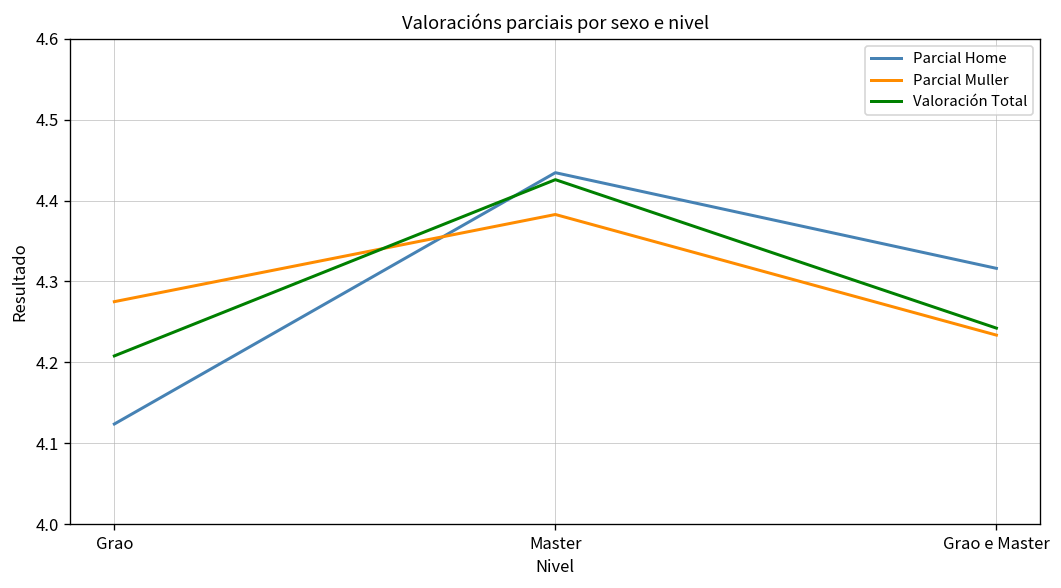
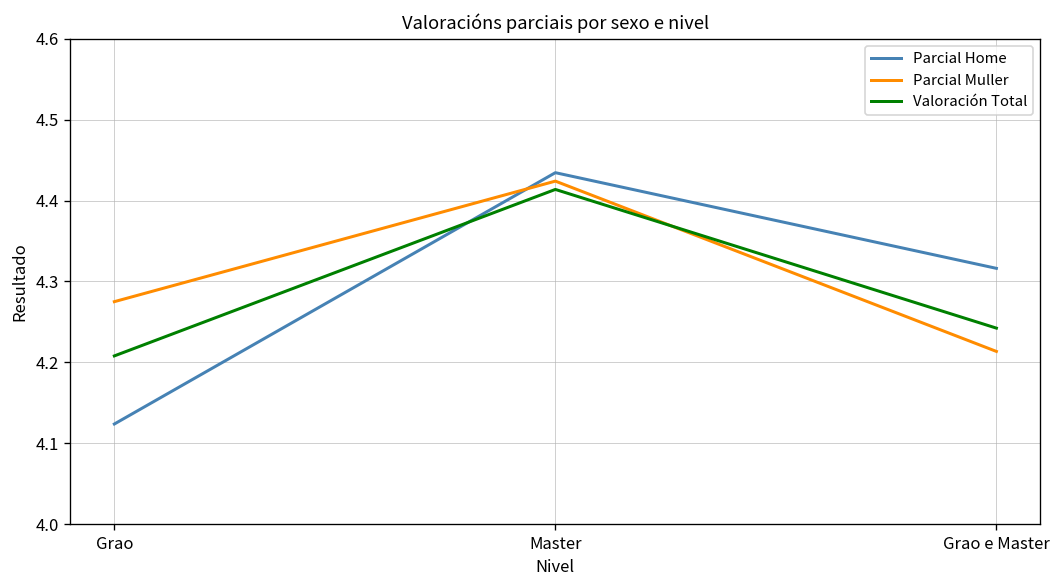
  {
    "Parcial Home": {
      "Grao": 4.12,
      "Master": 4.43,
      "Grao e Master": 4.32
    },
    "Parcial Muller": {
      "Grao": 4.28,
-     "Master": 4.38,
-     "Grao e Master": 4.23
+     "Master": 4.42,
+     "Grao e Master": 4.21
    },
    "Valoración Total": {
      "Grao": 4.21,
-     "Master": 4.43,
+     "Master": 4.41,
      "Grao e Master": 4.24
    }
  }
